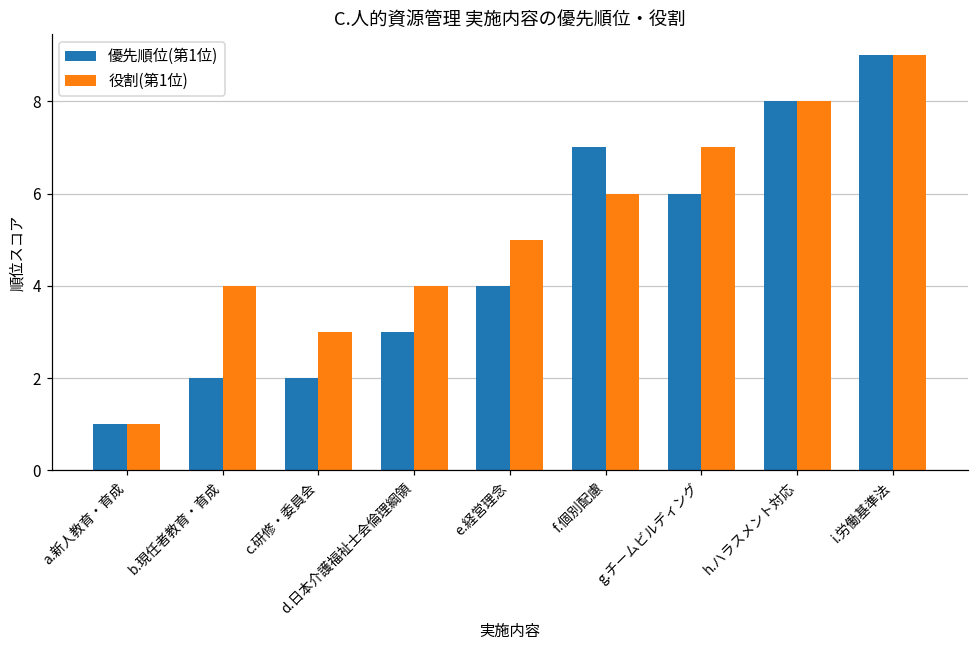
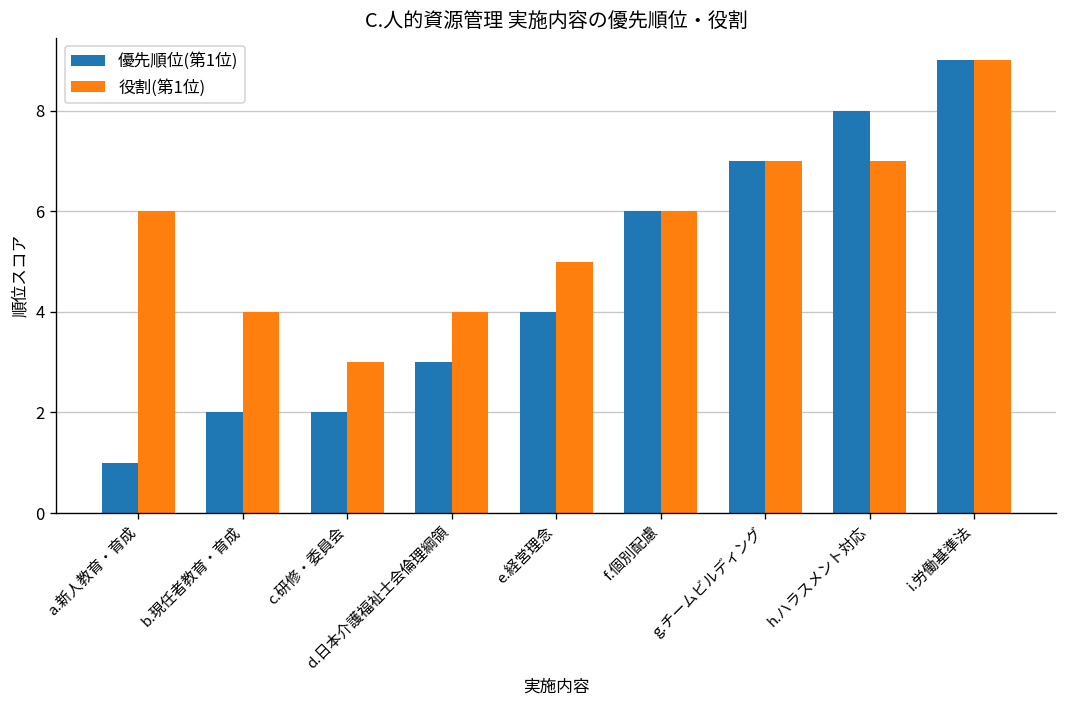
  {
    "優先順位(第1位)": {
      "a.新人教育・育成": 1,
      "b.現任者教育・育成": 2,
      "c.研修・委員会": 2,
      "d.日本介護福祉士会倫理綱領": 3,
      "e.経営理念": 4,
-     "f.個別配慮": 7,
-     "g.チームビルディング": 6,
+     "f.個別配慮": 6,
+     "g.チームビルディング": 7,
      "h.ハラスメント対応": 8,
      "i.労働基準法": 9
    },
    "役割(第1位)": {
-     "a.新人教育・育成": 1,
+     "a.新人教育・育成": 6,
      "b.現任者教育・育成": 4,
      "c.研修・委員会": 3,
      "d.日本介護福祉士会倫理綱領": 4,
      "e.経営理念": 5,
      "f.個別配慮": 6,
      "g.チームビルディング": 7,
-     "h.ハラスメント対応": 8,
+     "h.ハラスメント対応": 7,
      "i.労働基準法": 9
    }
  }
